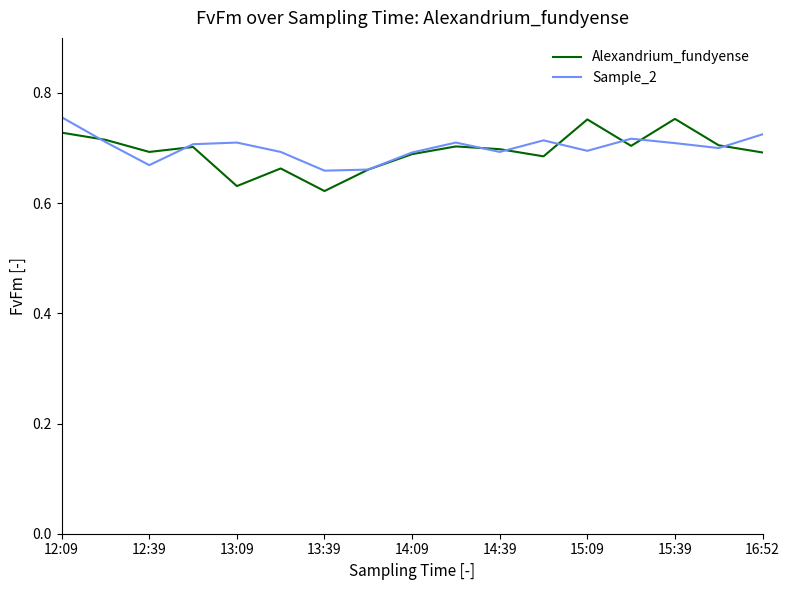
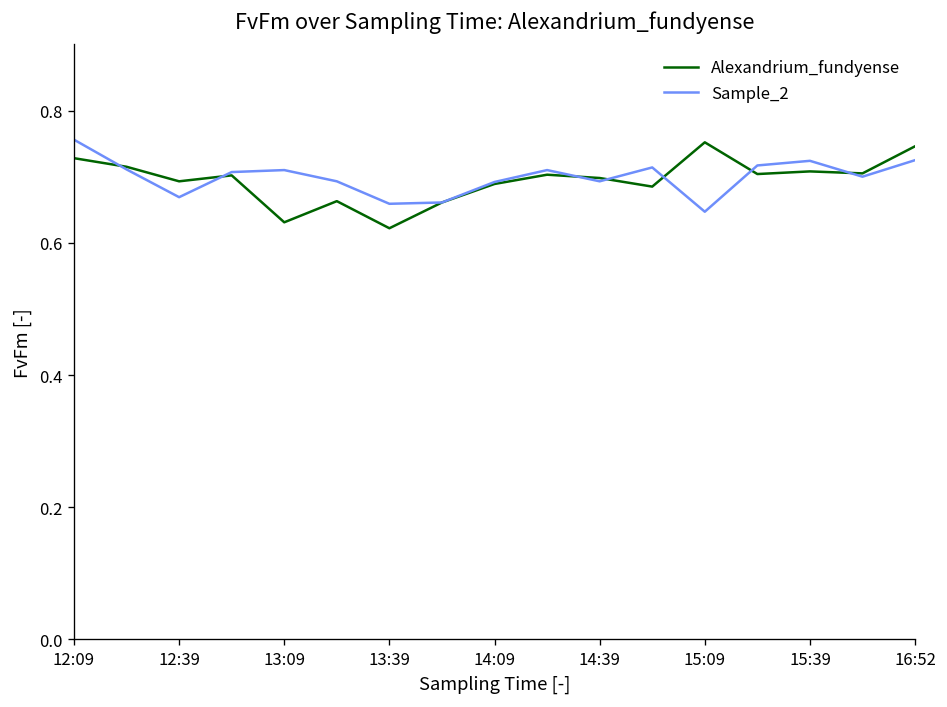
  {
    "Alexandrium_fundyense": {
      "12:09": 0.73,
      "12:39": 0.69,
      "13:09": 0.63,
      "13:39": 0.62,
      "14:39": 0.70,
      "15:09": 0.75,
-     "15:39": 0.75,
-     "16:52": 0.69
+     "15:39": 0.71,
+     "16:52": 0.75
    },
    "Sample_2": {
      "12:09": 0.76,
      "12:39": 0.67,
      "13:09": 0.71,
      "13:39": 0.66,
      "14:39": 0.69,
-     "15:09": 0.70,
-     "15:39": 0.71,
+     "15:09": 0.65,
+     "15:39": 0.72,
      "16:52": 0.73
    }
  }
